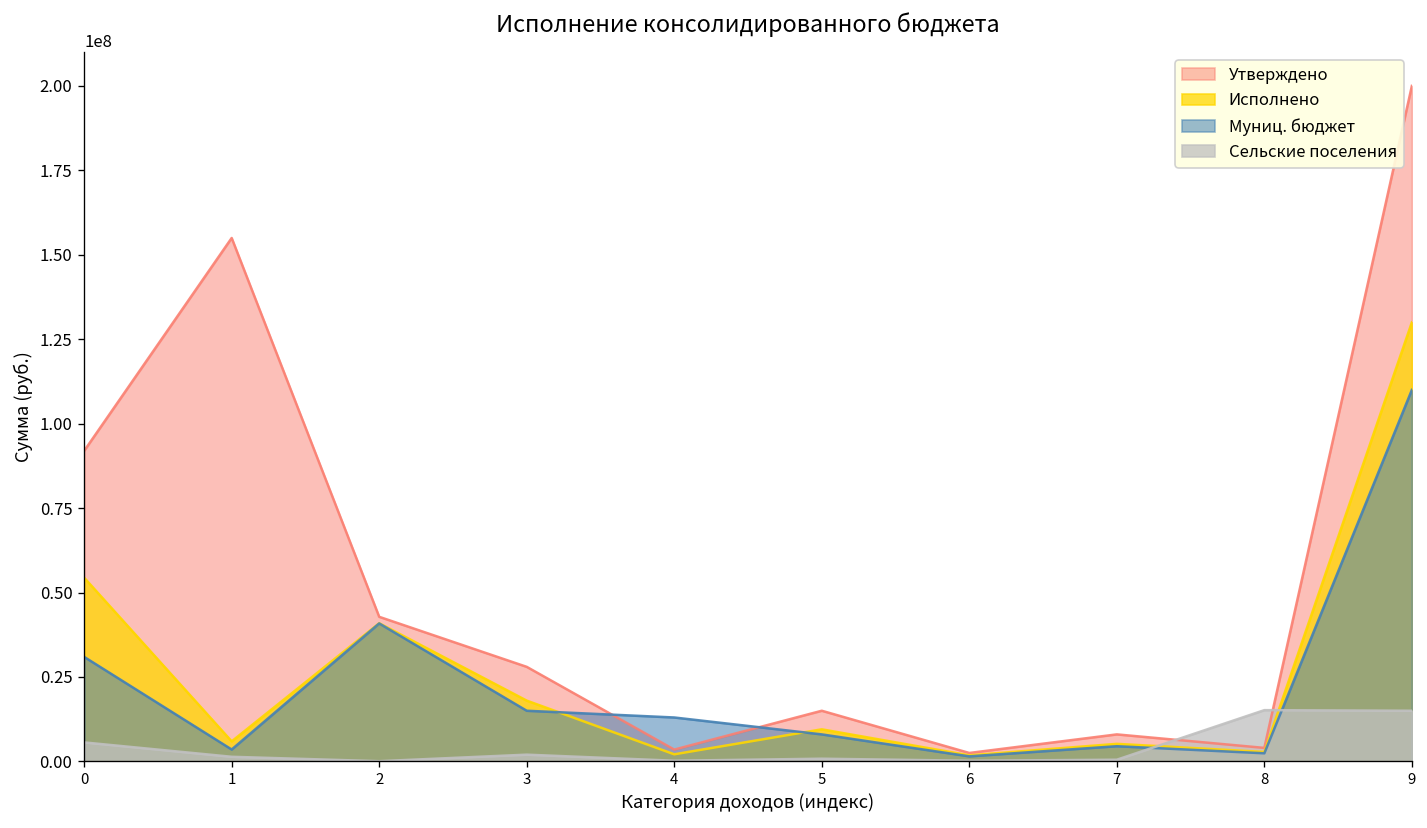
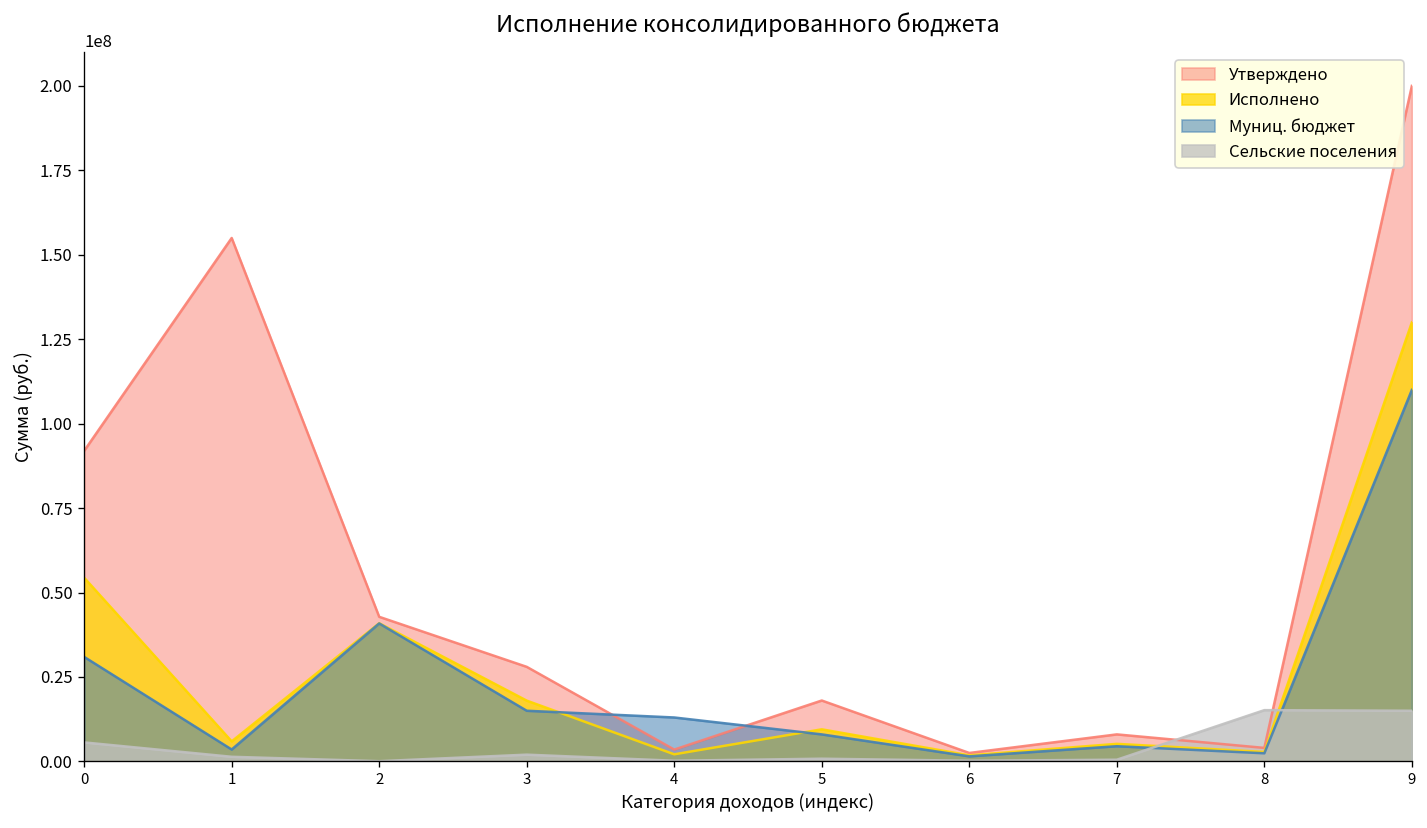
  {
    "Утверждено": {
      "0": 92000000,
      "1": 155000000,
      "2": 43000000,
      "3": 28000000,
      "4": 4000000,
-     "5": 15000000,
+     "5": 18000000,
      "7": 8000000,
      "8": 4000000,
      "9": 200000000
    },
    "Исполнено": {
      "0": 54000000,
      "1": 6000000,
      "3": 18000000,
      "4": 2000000,
      "5": 10000000,
      "9": 130000000
    },
    "Муниц. бюджет": {
      "0": 31000000,
      "1": 4000000,
      "3": 15000000,
      "4": 13000000,
      "5": 8000000,
      "9": 110000000
    },
    "Сельские поселения": {
      "0": 6000000,
      "1": 1000000,
      "2": 0,
      "3": 2000000,
      "4": 0,
      "5": 1000000,
      "6": 0,
      "7": 1000000,
      "8": 15000000,
      "9": 15000000
    }
  }
